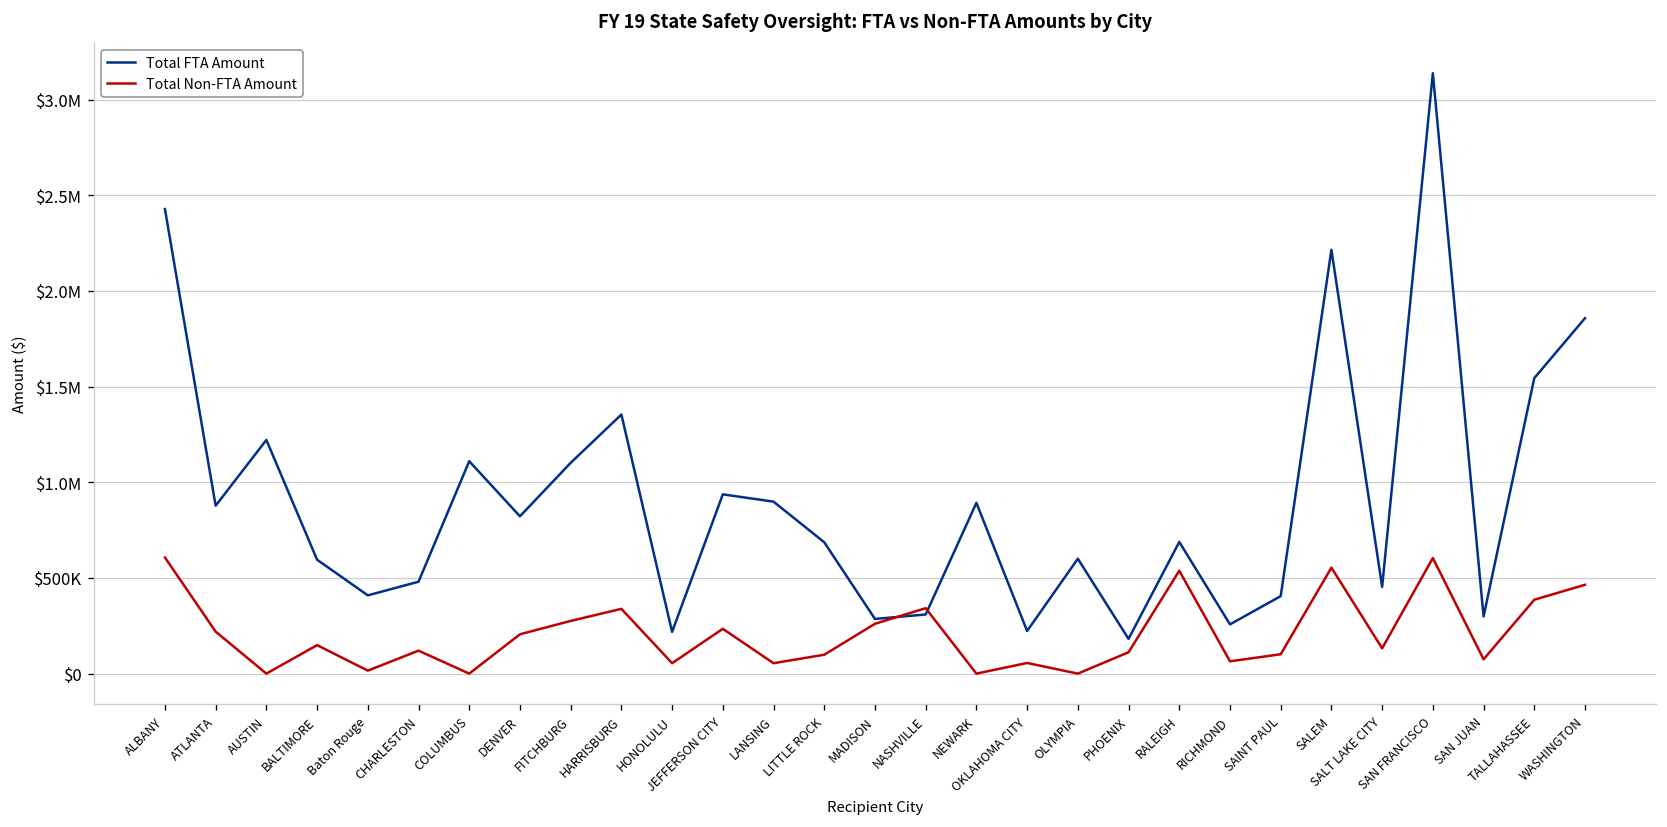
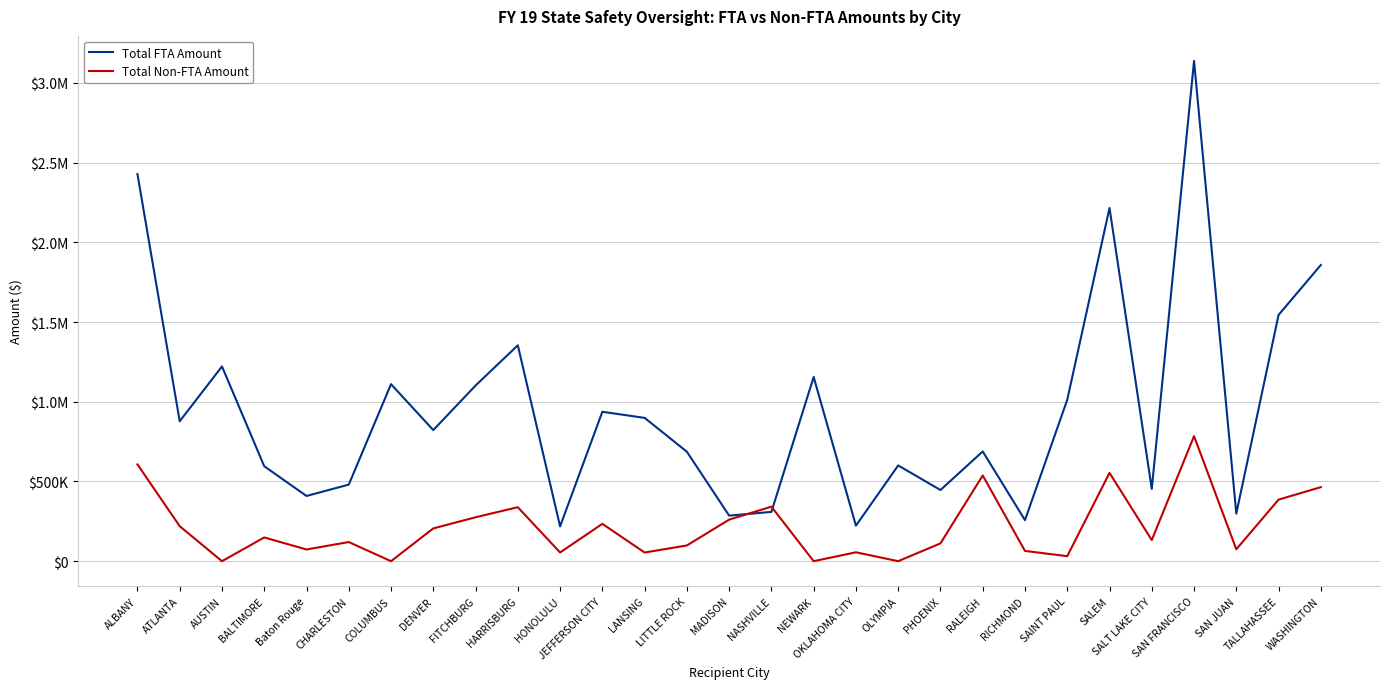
  {
    "Total FTA Amount": {
      "ALBANY": "$2430000",
      "ATLANTA": "$880000",
      "AUSTIN": "$1220000",
      "BALTIMORE": "$600000",
      "Baton Rouge": "$410000",
      "CHARLESTON": "$480000",
      "COLUMBUS": "$1110000",
      "DENVER": "$820000",
      "FITCHBURG": "$1100000",
      "HARRISBURG": "$1350000",
      "HONOLULU": "$220000",
      "JEFFERSON CITY": "$940000",
      "LANSING": "$900000",
      "LITTLE ROCK": "$690000",
      "MADISON": "$290000",
      "NASHVILLE": "$310000",
-     "NEWARK": "$890000",
+     "NEWARK": "$1160000",
      "OKLAHOMA CITY": "$220000",
      "OLYMPIA": "$600000",
-     "PHOENIX": "$180000",
+     "PHOENIX": "$450000",
      "RALEIGH": "$690000",
      "RICHMOND": "$260000",
-     "SAINT PAUL": "$400000",
+     "SAINT PAUL": "$1010000",
      "SALEM": "$2220000",
      "SALT LAKE CITY": "$450000",
      "SAN FRANCISCO": "$3140000",
      "SAN JUAN": "$300000",
      "TALLAHASSEE": "$1540000",
      "WASHINGTON": "$1860000"
    },
    "Total Non-FTA Amount": {
      "ALBANY": "$610000",
      "ATLANTA": "$220000",
      "AUSTIN": "$0",
      "BALTIMORE": "$150000",
-     "Baton Rouge": "$20000",
+     "Baton Rouge": "$70000",
      "CHARLESTON": "$120000",
      "COLUMBUS": "$0",
      "DENVER": "$210000",
      "FITCHBURG": "$280000",
      "HARRISBURG": "$340000",
      "HONOLULU": "$50000",
      "JEFFERSON CITY": "$230000",
      "LANSING": "$50000",
      "LITTLE ROCK": "$100000",
      "MADISON": "$260000",
      "NASHVILLE": "$340000",
      "NEWARK": "$0",
      "OKLAHOMA CITY": "$60000",
      "OLYMPIA": "$0",
      "PHOENIX": "$110000",
      "RALEIGH": "$540000",
      "RICHMOND": "$60000",
-     "SAINT PAUL": "$100000",
+     "SAINT PAUL": "$30000",
      "SALEM": "$550000",
      "SALT LAKE CITY": "$130000",
-     "SAN FRANCISCO": "$600000",
+     "SAN FRANCISCO": "$780000",
      "SAN JUAN": "$70000",
      "TALLAHASSEE": "$390000",
      "WASHINGTON": "$460000"
    }
  }
